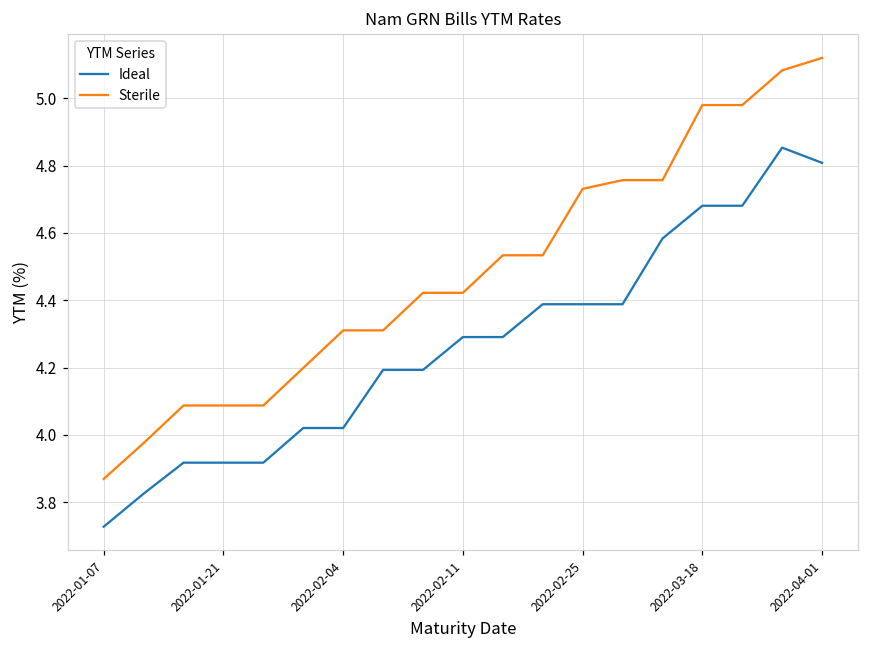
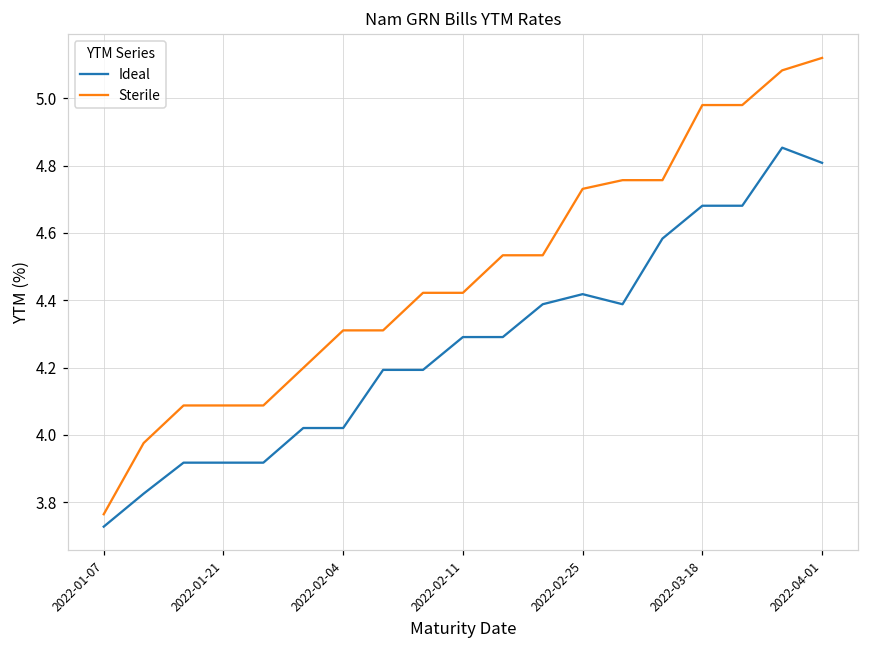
  {
    "Ideal": {
      "2022-01-07": 3.73,
-     "2022-02-25": 4.39,
+     "2022-02-25": 4.42,
      "2022-04-01": 4.81
    },
    "Sterile": {
-     "2022-01-07": 3.87,
+     "2022-01-07": 3.76,
      "2022-02-25": 4.73,
      "2022-04-01": 5.12
    }
  }
